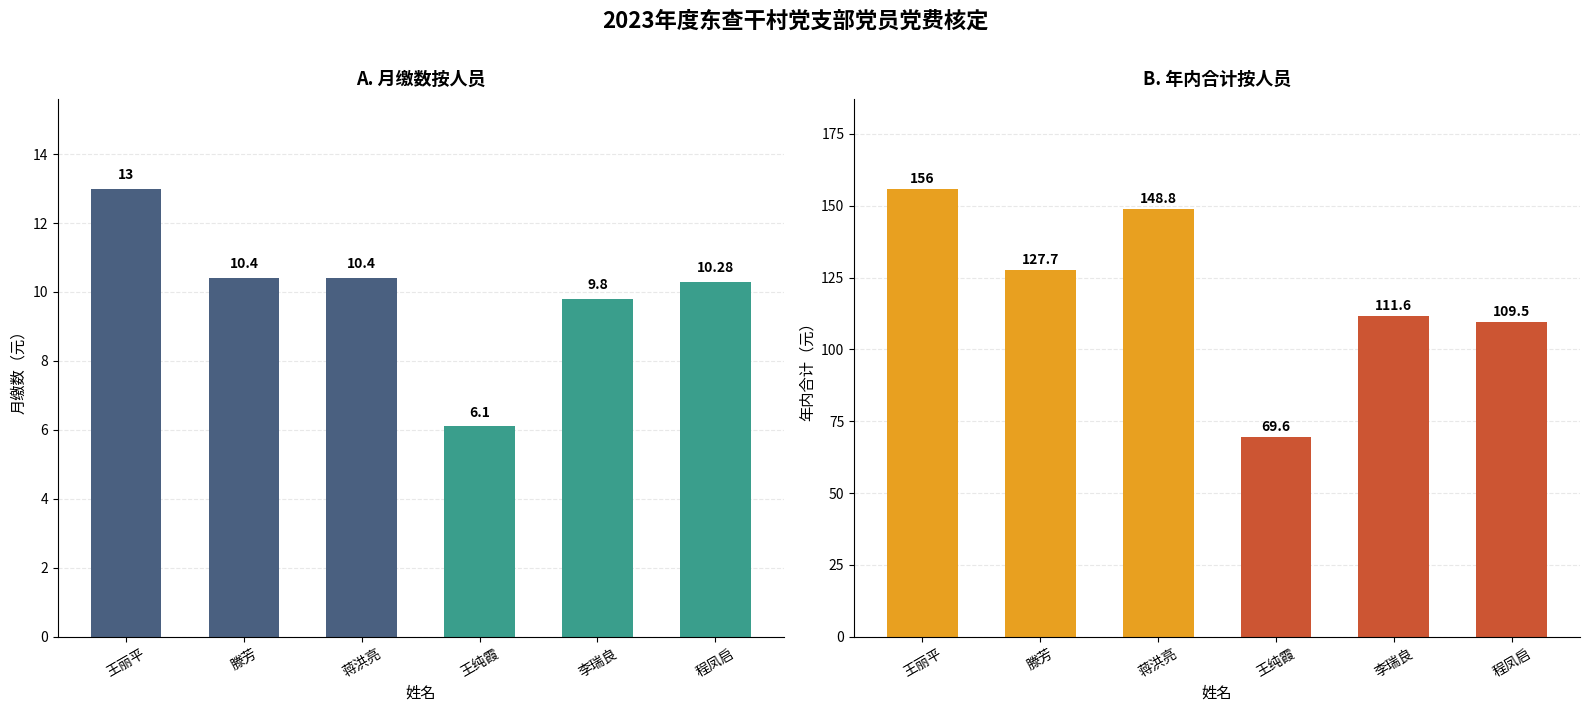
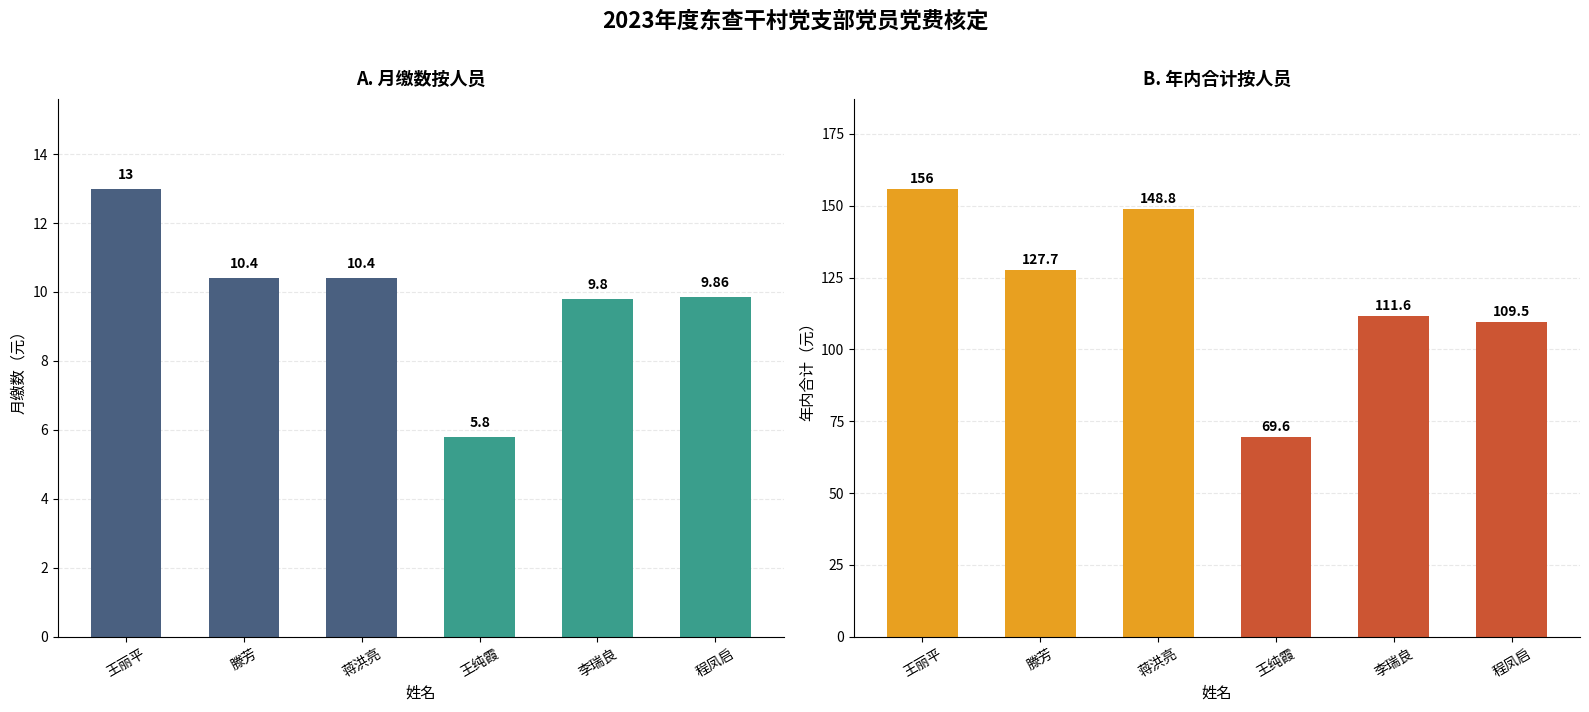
  {
    "A. 月缴数按人员": {
      "王丽平": 13,
      "滕芳": 10.4,
      "蒋洪亮": 10.4,
-     "王纯霞": 6.1,
+     "王纯霞": 5.8,
      "李瑞良": 9.8,
-     "程凤启": 10.28
+     "程凤启": 9.86
    },
    "B. 年内合计按人员": {
      "王丽平": 156,
      "滕芳": 127.7,
      "蒋洪亮": 148.8,
      "王纯霞": 69.6,
      "李瑞良": 111.6,
      "程凤启": 109.5
    }
  }
